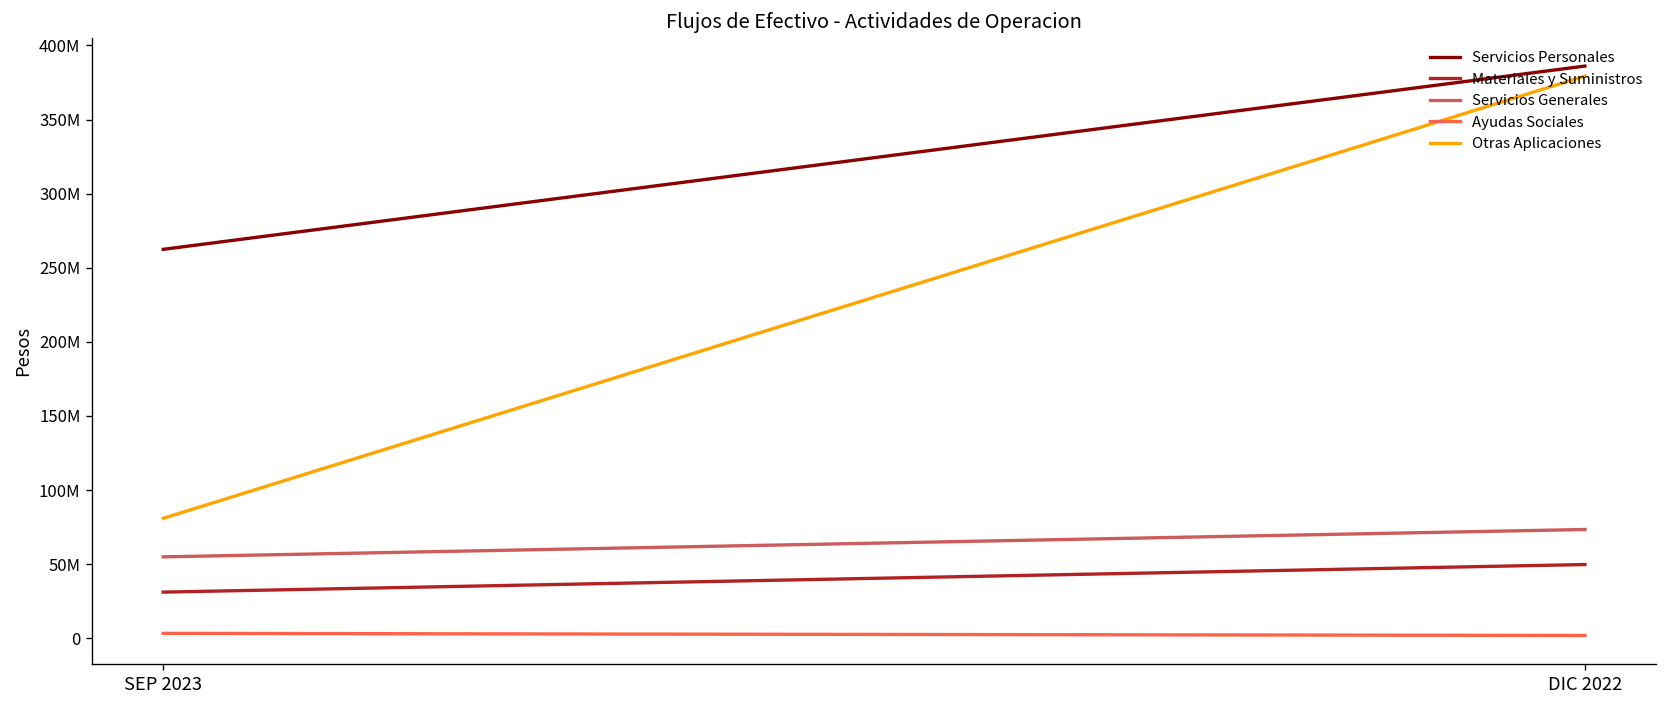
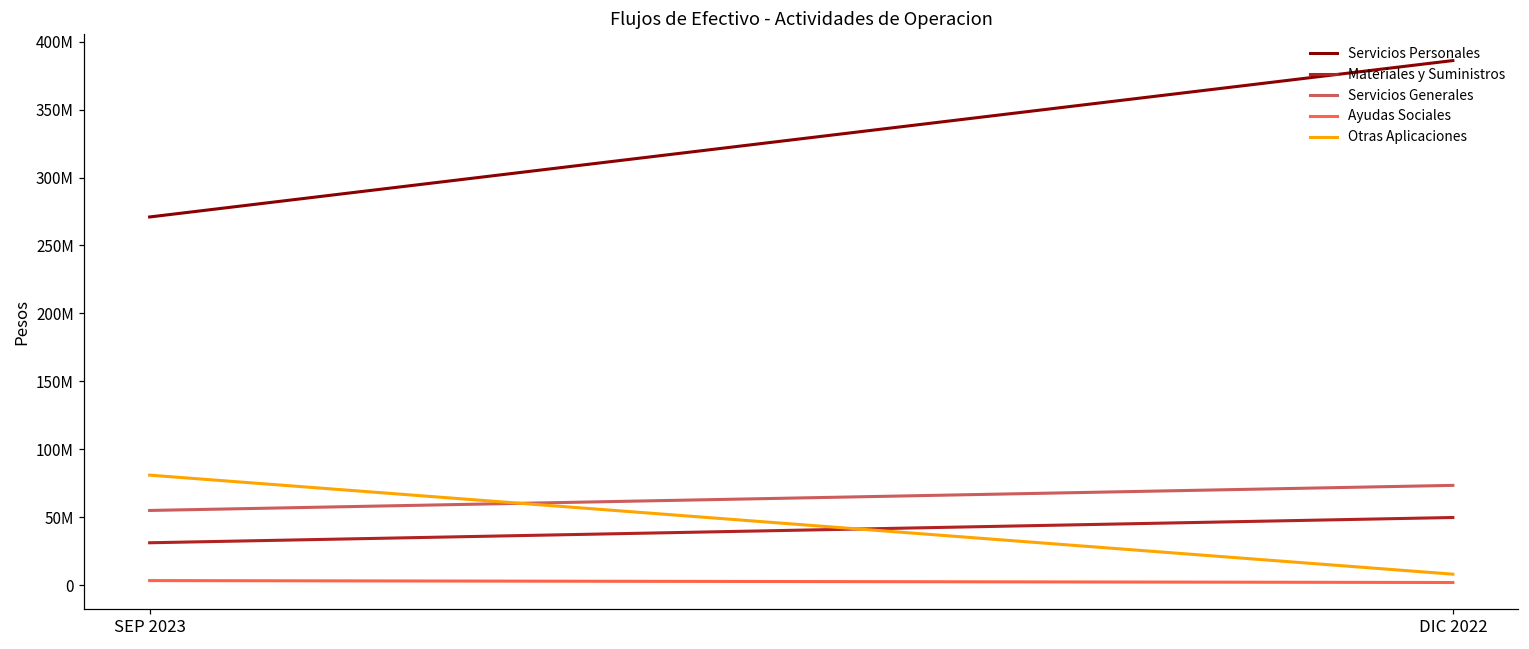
  {
    "Servicios Personales": {
-     "SEP 2023": 262000000,
+     "SEP 2023": 271000000,
      "DIC 2022": 386000000
    },
    "Materiales y Suministros": {
      "SEP 2023": 31000000,
      "DIC 2022": 50000000
    },
    "Otras Aplicaciones": {
      "SEP 2023": 81000000,
-     "DIC 2022": 379000000
+     "DIC 2022": 8000000
    }
  }
